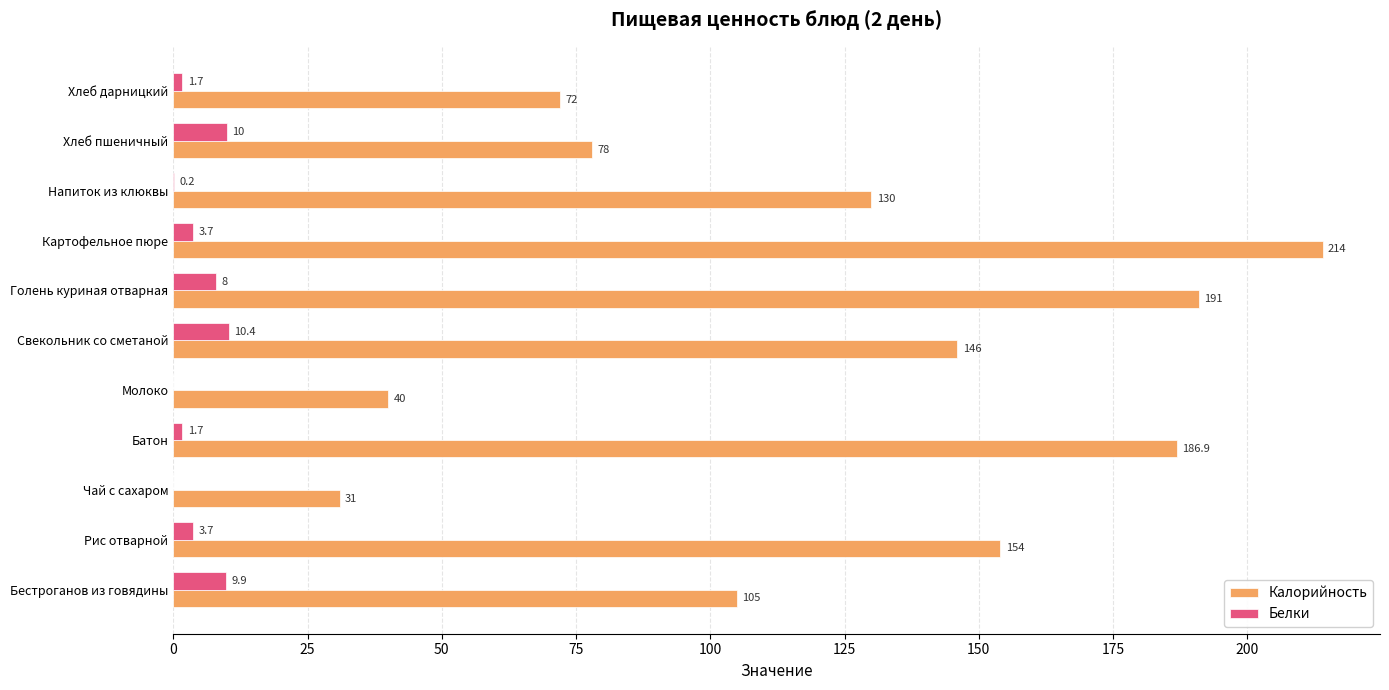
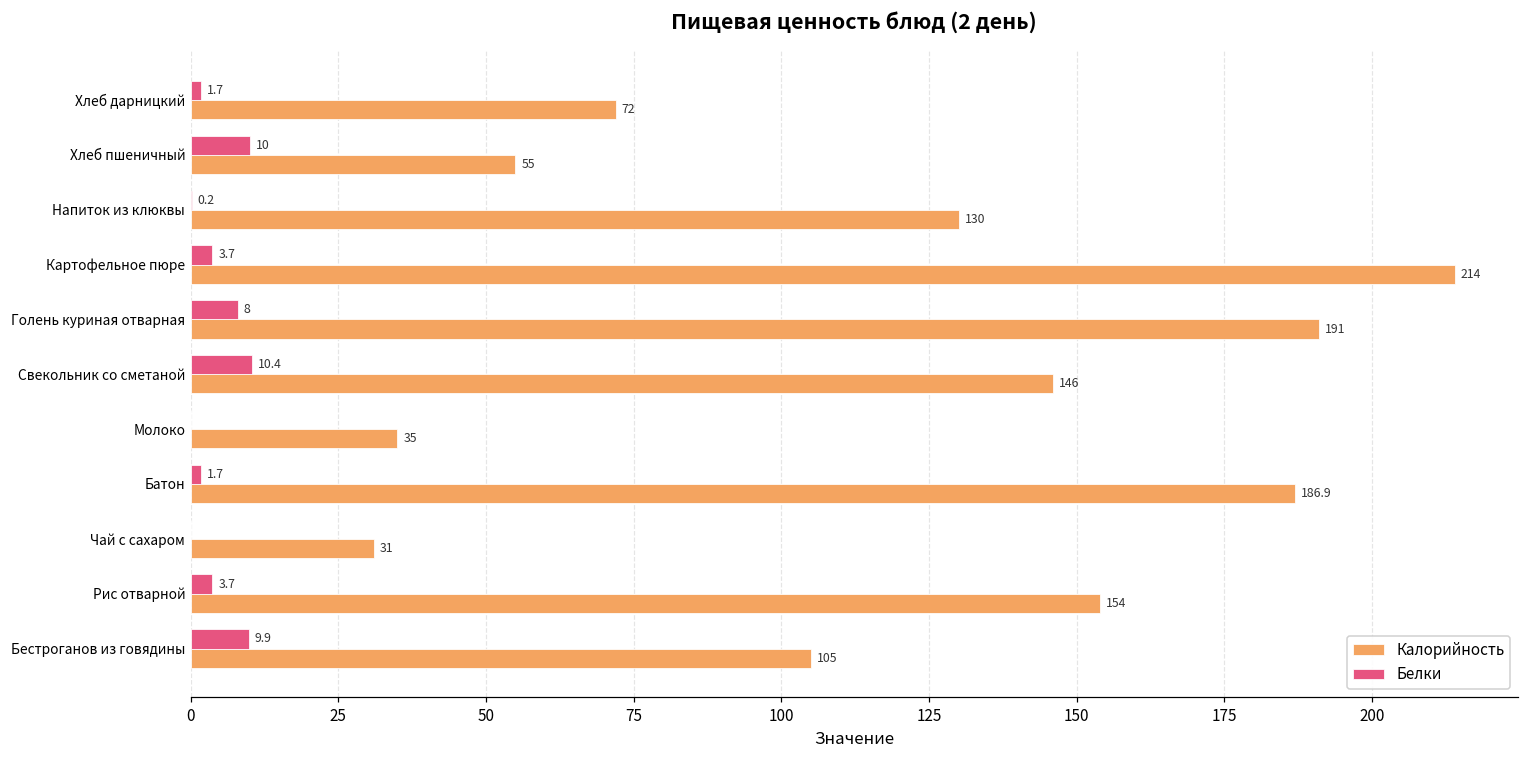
  {
    "Калорийность": {
      "Хлеб дарницкий": 72,
-     "Хлеб пшеничный": 78,
+     "Хлеб пшеничный": 55,
      "Напиток из клюквы": 130,
      "Картофельное пюре": 214,
      "Голень куриная отварная": 191,
      "Свекольник со сметаной": 146,
-     "Молоко": 40,
+     "Молоко": 35,
      "Батон": 186.9,
      "Чай с сахаром": 31,
      "Рис отварной": 154,
      "Бестроганов из говядины": 105
    },
    "Белки": {
      "Хлеб дарницкий": 1.7,
      "Хлеб пшеничный": 10,
      "Напиток из клюквы": 0.2,
      "Картофельное пюре": 3.7,
      "Голень куриная отварная": 8,
      "Свекольник со сметаной": 10.4,
      "Батон": 1.7,
      "Рис отварной": 3.7,
      "Бестроганов из говядины": 9.9
    }
  }
